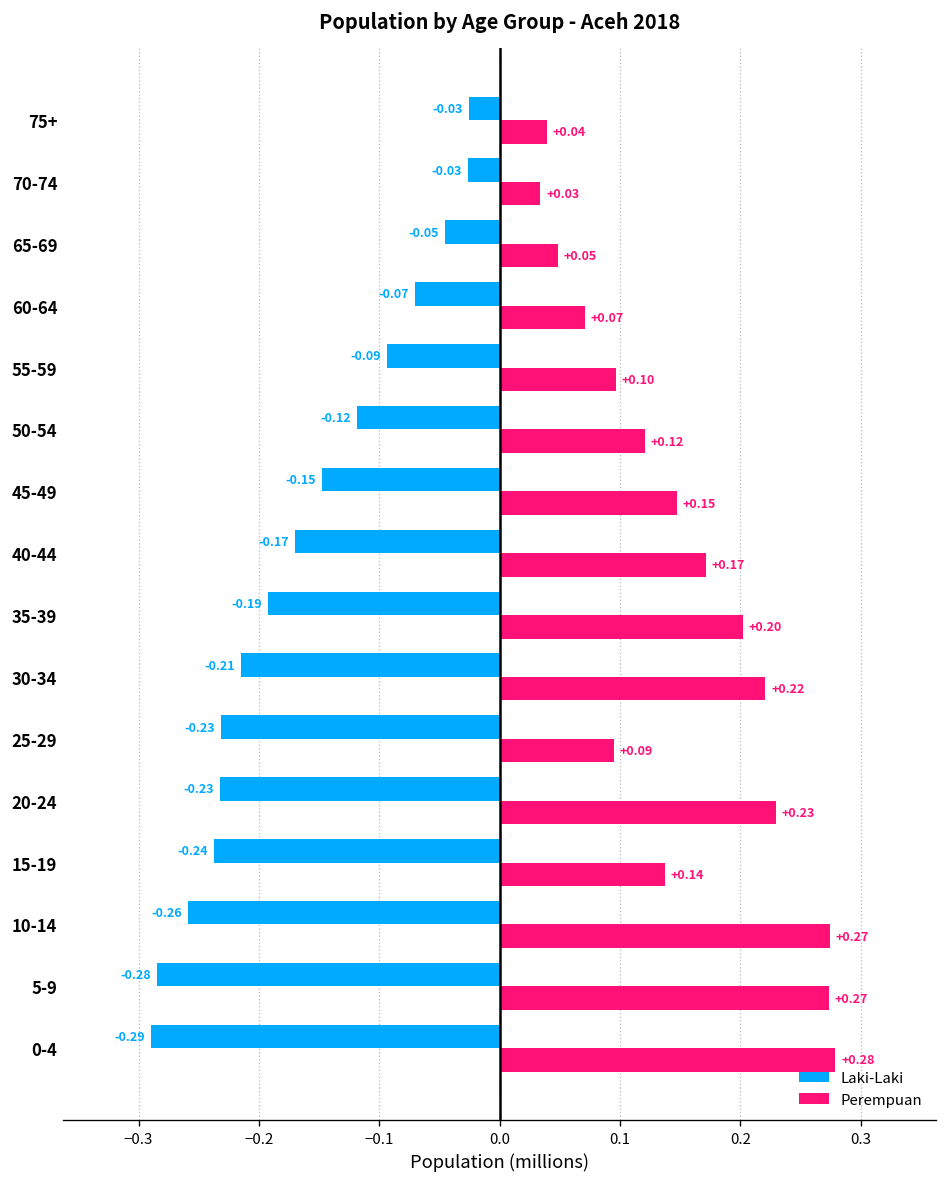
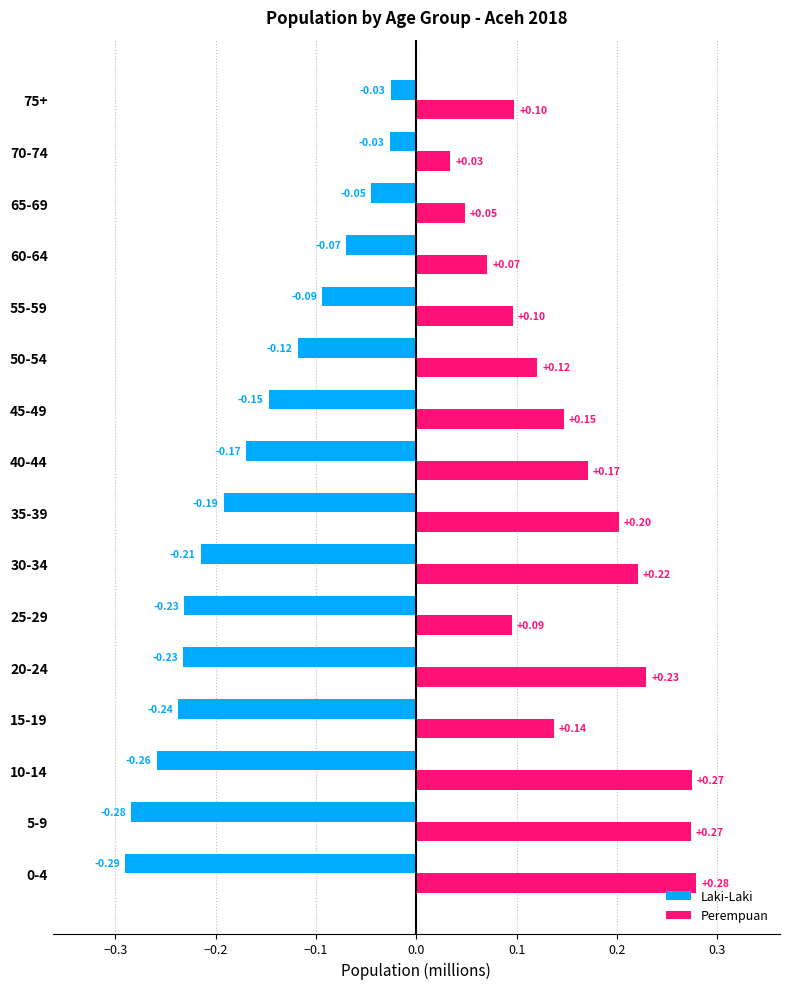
  {
    "Laki-Laki": {
      "75+": "-0.03",
      "70-74": "-0.03",
      "65-69": "-0.05",
      "60-64": "-0.07",
      "55-59": "-0.09",
      "50-54": "-0.12",
      "45-49": "-0.15",
      "40-44": "-0.17",
      "35-39": "-0.19",
      "30-34": "-0.21",
      "25-29": "-0.23",
      "20-24": "-0.23",
      "15-19": "-0.24",
      "10-14": "-0.26",
      "5-9": "-0.28",
      "0-4": "-0.29"
    },
    "Perempuan": {
-     "75+": "+0.04",
+     "75+": "+0.10",
      "70-74": "+0.03",
      "65-69": "+0.05",
      "60-64": "+0.07",
      "55-59": "+0.10",
      "50-54": "+0.12",
      "45-49": "+0.15",
      "40-44": "+0.17",
      "35-39": "+0.20",
      "30-34": "+0.22",
      "25-29": "+0.09",
      "20-24": "+0.23",
      "15-19": "+0.14",
      "10-14": "+0.27",
      "5-9": "+0.27",
      "0-4": "+0.28"
    }
  }
